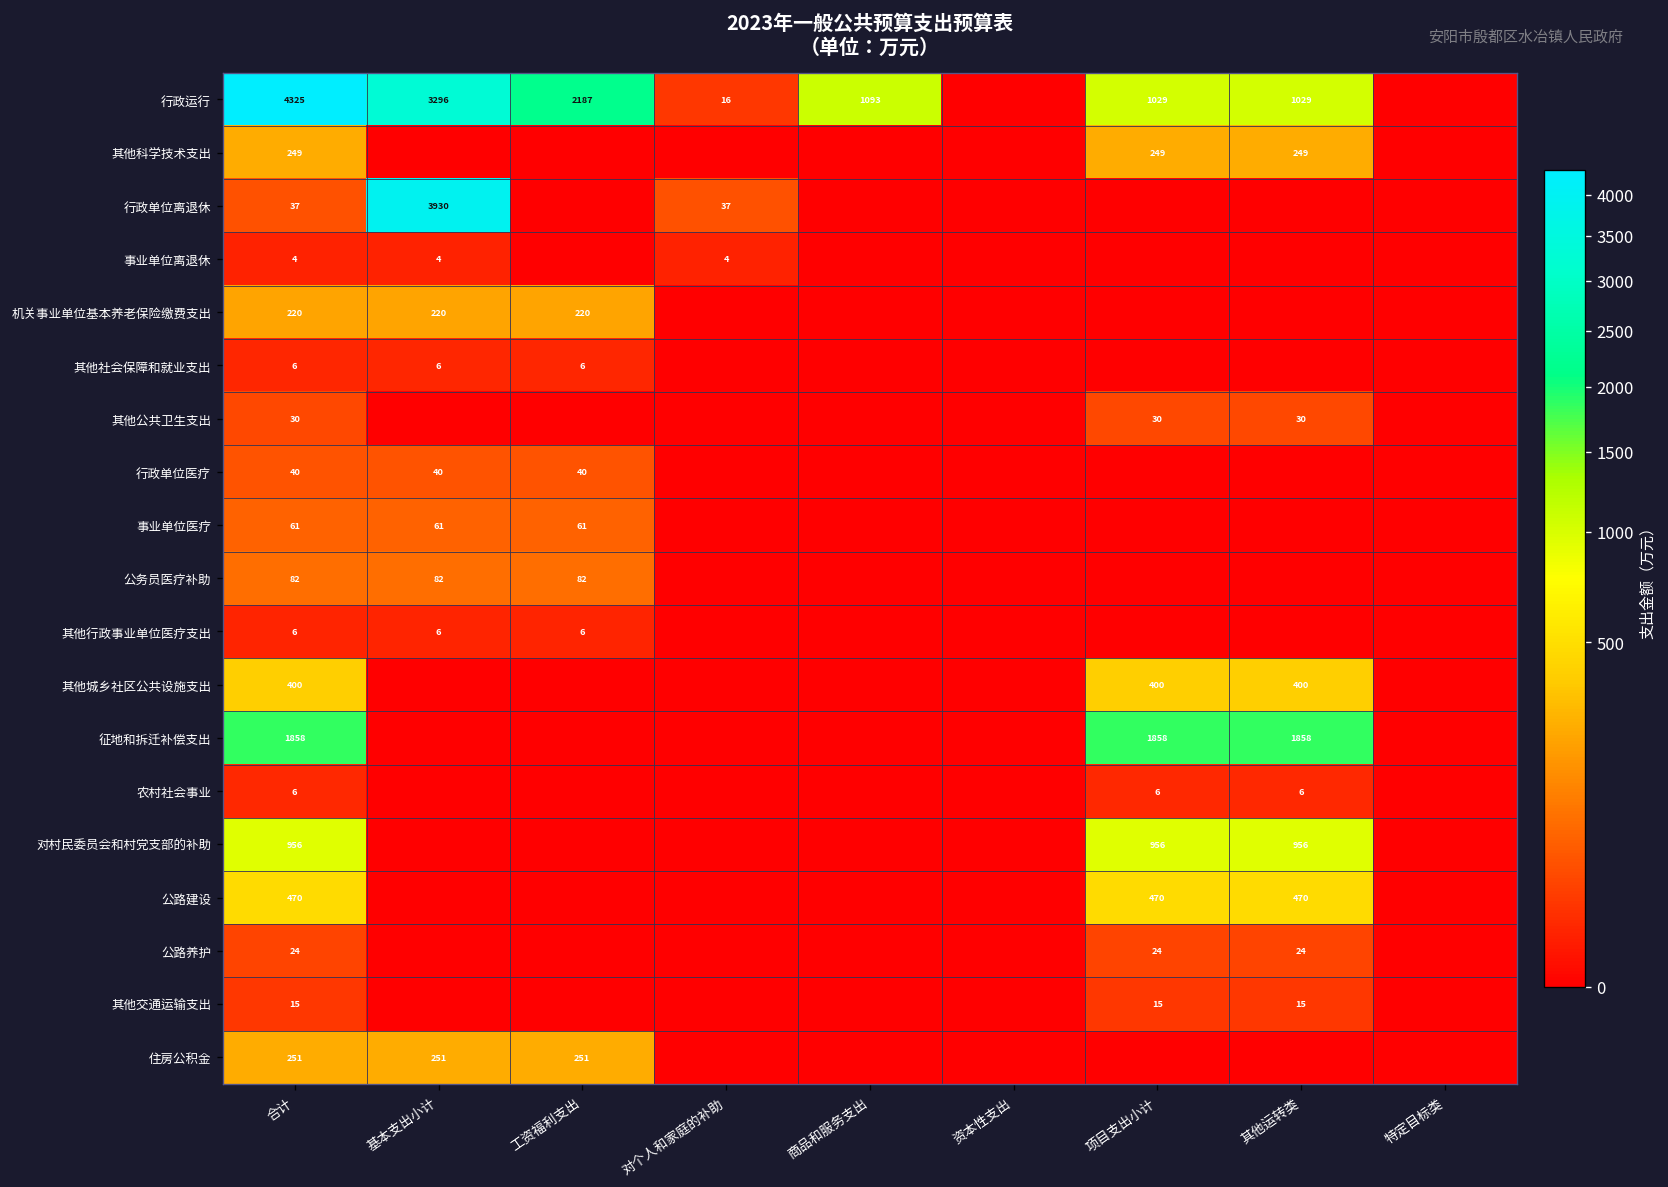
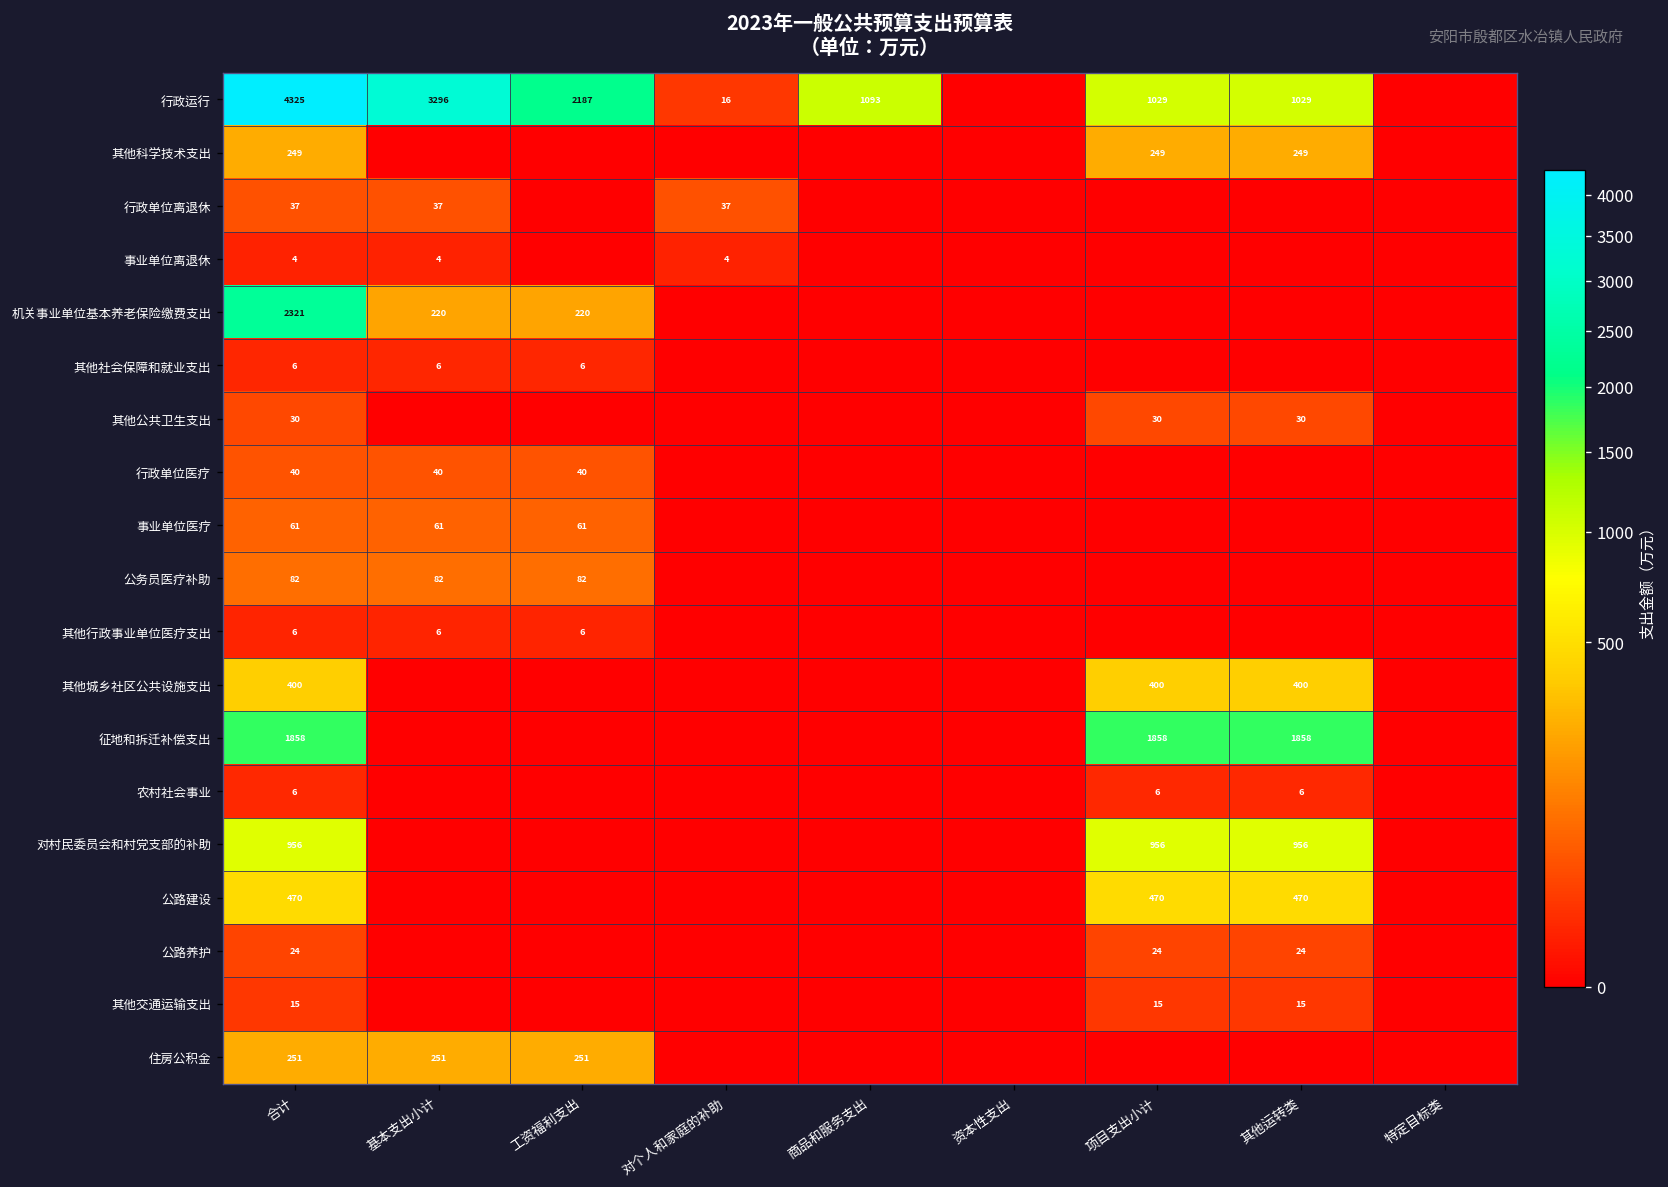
  {
    "行政运行": {
      "合计": 4325,
      "基本支出小计": 3296,
      "工资福利支出": 2187,
      "对个人和家庭的补助": 16,
      "商品和服务支出": 1093,
      "项目支出小计": 1029,
      "其他运转类": 1029
    },
    "其他科学技术支出": {
      "合计": 249,
      "项目支出小计": 249,
      "其他运转类": 249
    },
    "行政单位离退休": {
      "合计": 37,
-     "基本支出小计": 3930,
+     "基本支出小计": 37,
      "对个人和家庭的补助": 37
    },
    "事业单位离退休": {
      "合计": 4,
      "基本支出小计": 4,
      "对个人和家庭的补助": 4
    },
    "机关事业单位基本养老保险缴费支出": {
-     "合计": 220,
+     "合计": 2321,
      "基本支出小计": 220,
      "工资福利支出": 220
    },
    "其他社会保障和就业支出": {
      "合计": 6,
      "基本支出小计": 6,
      "工资福利支出": 6
    },
    "其他公共卫生支出": {
      "合计": 30,
      "项目支出小计": 30,
      "其他运转类": 30
    },
    "行政单位医疗": {
      "合计": 40,
      "基本支出小计": 40,
      "工资福利支出": 40
    },
    "事业单位医疗": {
      "合计": 61,
      "基本支出小计": 61,
      "工资福利支出": 61
    },
    "公务员医疗补助": {
      "合计": 82,
      "基本支出小计": 82,
      "工资福利支出": 82
    },
    "其他行政事业单位医疗支出": {
      "合计": 6,
      "基本支出小计": 6,
      "工资福利支出": 6
    },
    "其他城乡社区公共设施支出": {
      "合计": 400,
      "项目支出小计": 400,
      "其他运转类": 400
    },
    "征地和拆迁补偿支出": {
      "合计": 1858,
      "项目支出小计": 1858,
      "其他运转类": 1858
    },
    "农村社会事业": {
      "合计": 6,
      "项目支出小计": 6,
      "其他运转类": 6
    },
    "对村民委员会和村党支部的补助": {
      "合计": 956,
      "项目支出小计": 956,
      "其他运转类": 956
    },
    "公路建设": {
      "合计": 470,
      "项目支出小计": 470,
      "其他运转类": 470
    },
    "公路养护": {
      "合计": 24,
      "项目支出小计": 24,
      "其他运转类": 24
    },
    "其他交通运输支出": {
      "合计": 15,
      "项目支出小计": 15,
      "其他运转类": 15
    },
    "住房公积金": {
      "合计": 251,
      "基本支出小计": 251,
      "工资福利支出": 251
    }
  }
